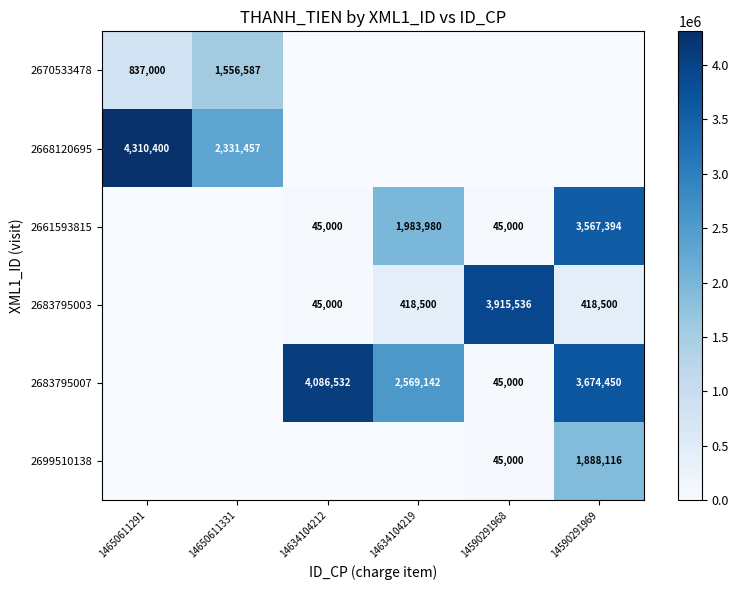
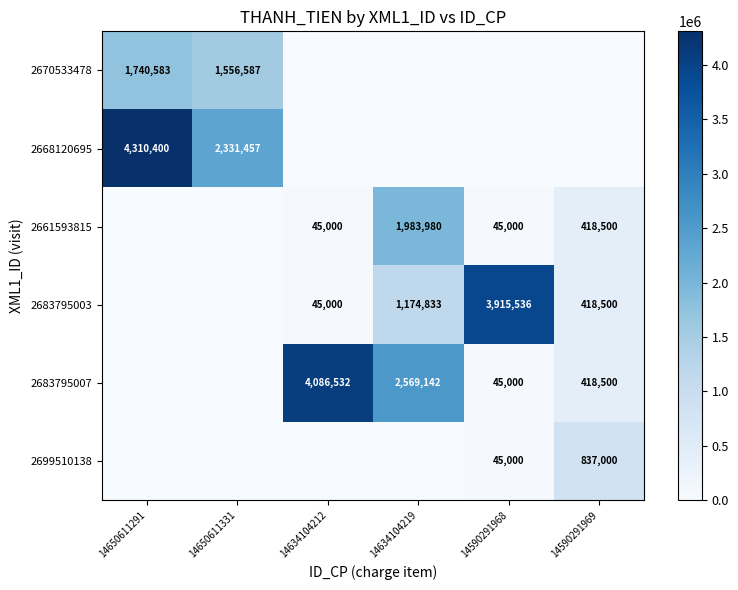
  {
    "2670533478": {
-     "14650611291": "837,000",
+     "14650611291": "1,740,583",
      "14650611331": "1,556,587"
    },
    "2668120695": {
      "14650611291": "4,310,400",
      "14650611331": "2,331,457"
    },
    "2661593815": {
      "14634104212": "45,000",
      "14634104219": "1,983,980",
      "14590291968": "45,000",
-     "14590291969": "3,567,394"
+     "14590291969": "418,500"
    },
    "2683795003": {
      "14634104212": "45,000",
-     "14634104219": "418,500",
+     "14634104219": "1,174,833",
      "14590291968": "3,915,536",
      "14590291969": "418,500"
    },
    "2683795007": {
      "14634104212": "4,086,532",
      "14634104219": "2,569,142",
      "14590291968": "45,000",
-     "14590291969": "3,674,450"
+     "14590291969": "418,500"
    },
    "2699510138": {
      "14590291968": "45,000",
-     "14590291969": "1,888,116"
+     "14590291969": "837,000"
    }
  }
